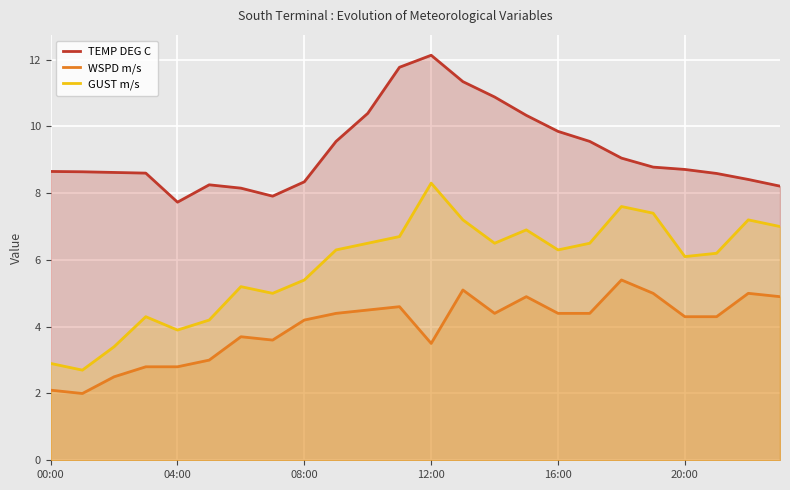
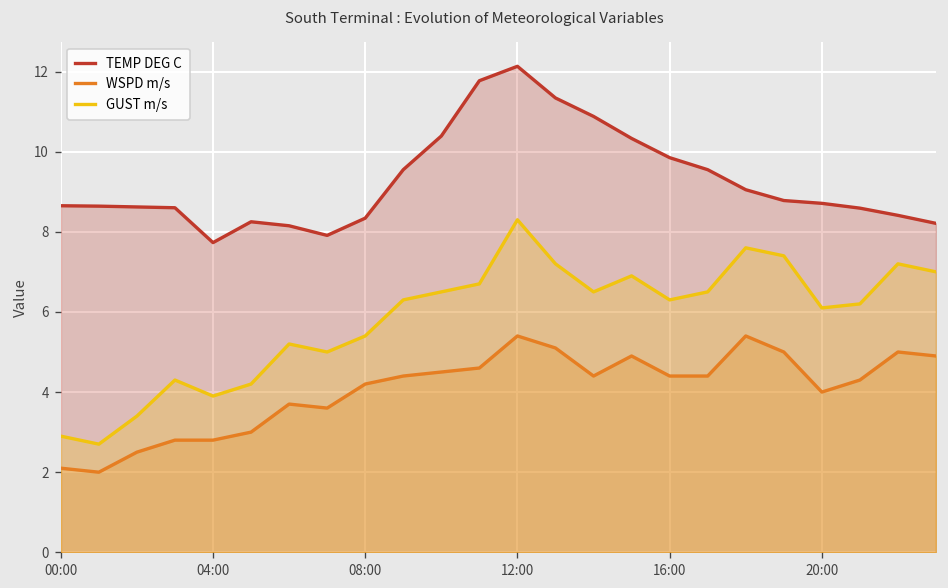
  {
    "TEMP DEG C": {
      "00:00": 8.7,
      "04:00": 7.7,
      "08:00": 8.3,
      "12:00": 12.1,
      "16:00": 9.9,
      "20:00": 8.7
    },
    "WSPD m/s": {
      "00:00": 2.1,
      "04:00": 2.8,
      "08:00": 4.2,
-     "12:00": 3.5,
+     "12:00": 5.4,
      "16:00": 4.4,
-     "20:00": 4.3
+     "20:00": 4.0
    },
    "GUST m/s": {
      "00:00": 2.9,
      "04:00": 3.9,
      "08:00": 5.4,
      "12:00": 8.3,
      "16:00": 6.3,
      "20:00": 6.1
    }
  }
